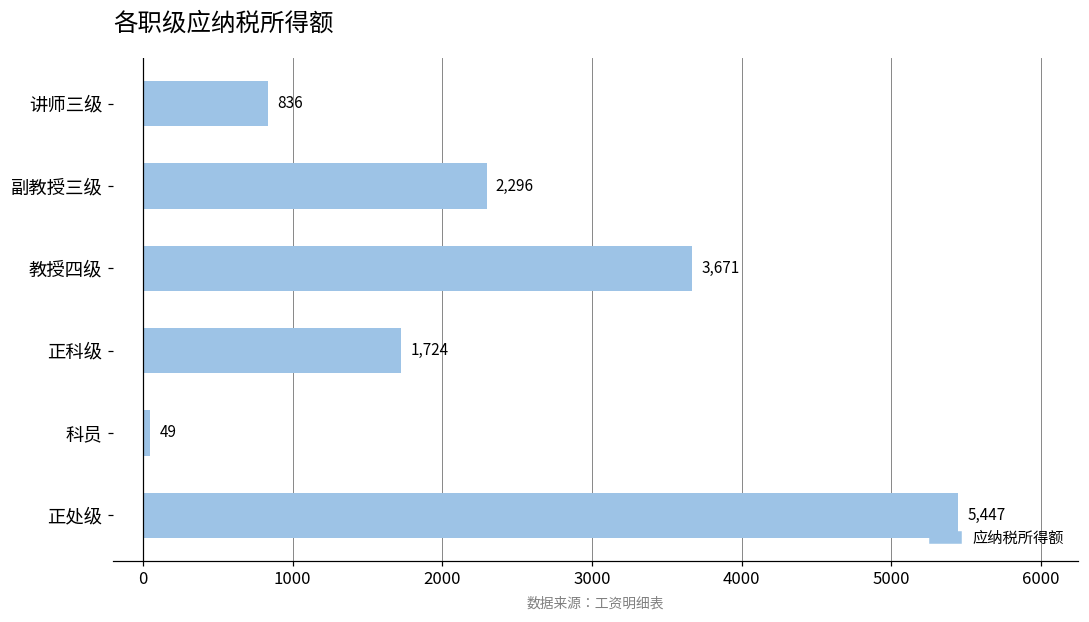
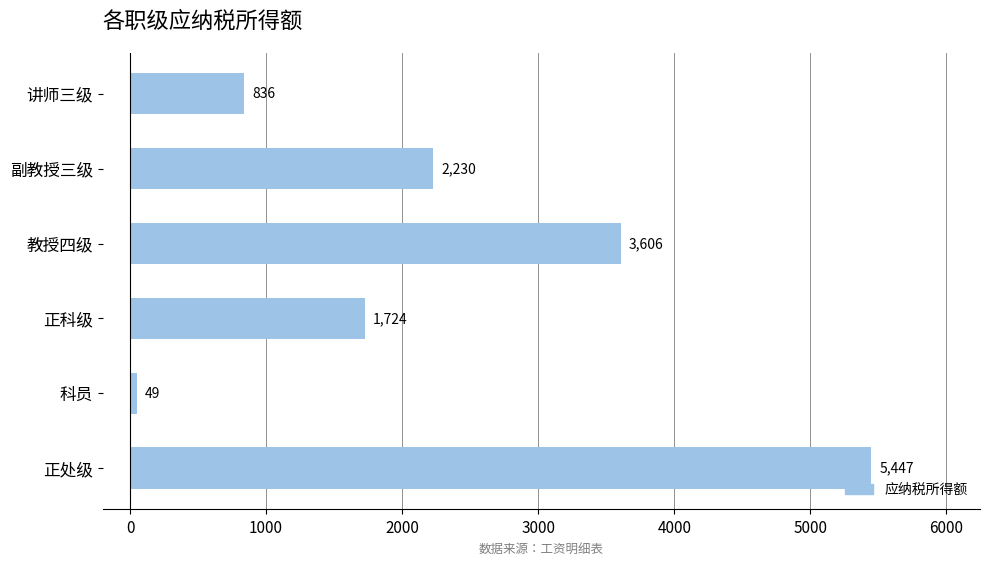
  {
    "讲师三级": "836",
-   "副教授三级": "2,296",
-   "教授四级": "3,671",
+   "副教授三级": "2,230",
+   "教授四级": "3,606",
    "正科级": "1,724",
    "科员": "49",
    "正处级": "5,447"
  }
